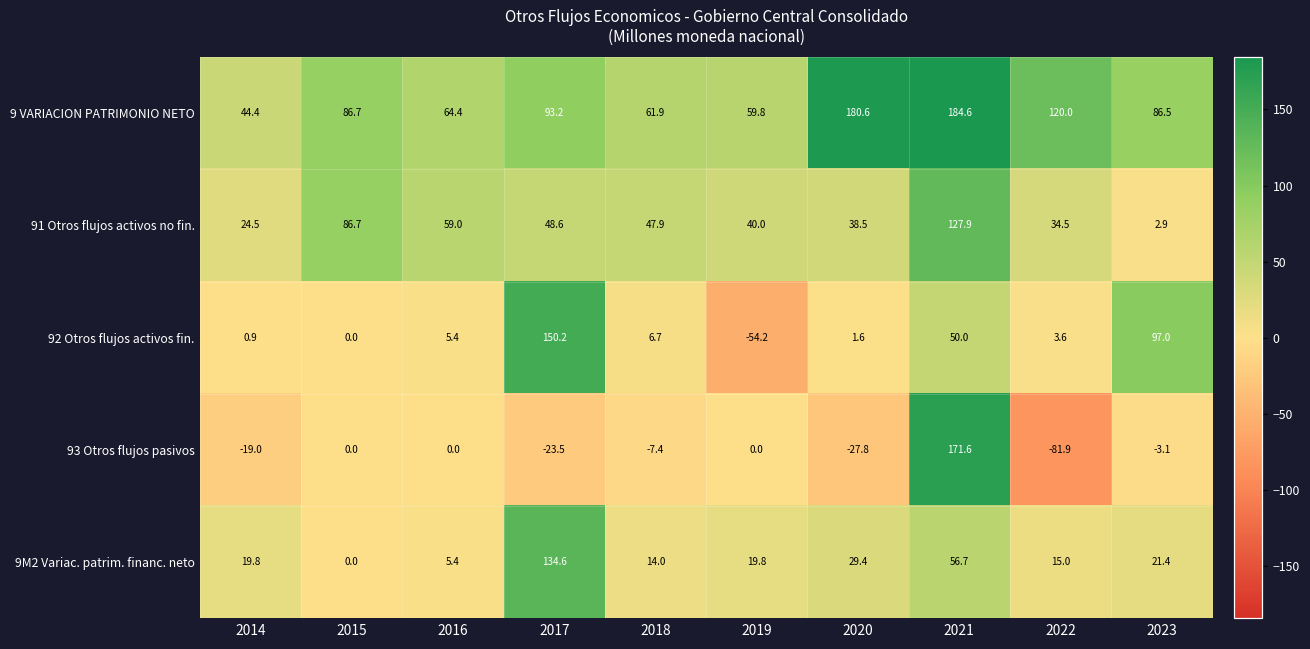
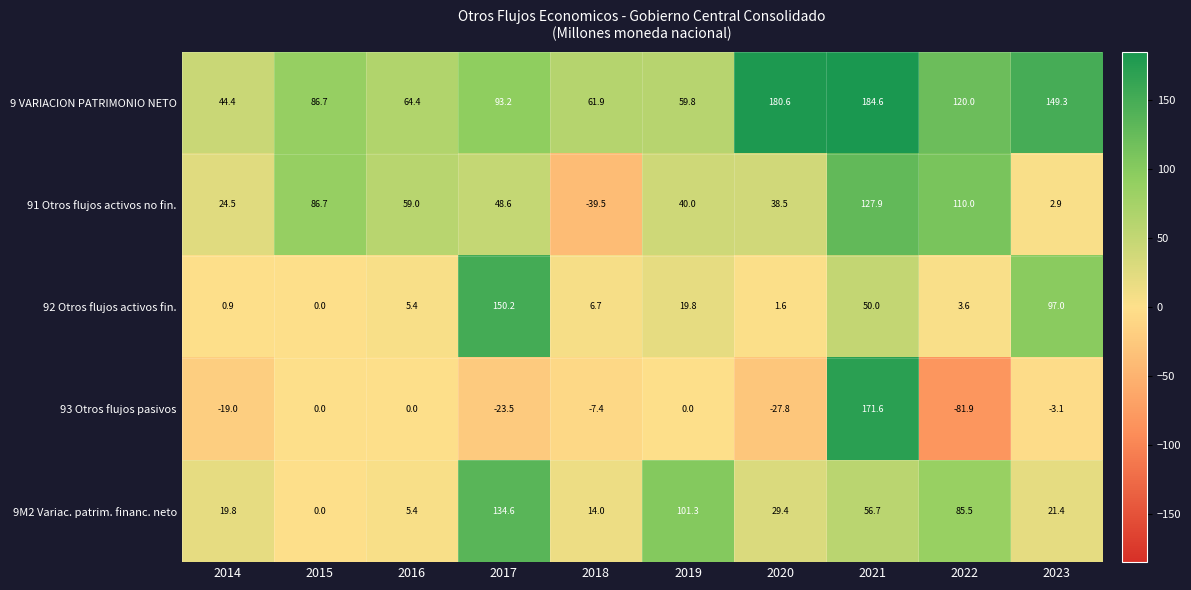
  {
    "9 VARIACION PATRIMONIO NETO": {
      "2014": 44.4,
      "2015": 86.7,
      "2016": 64.4,
      "2017": 93.2,
      "2018": 61.9,
      "2019": 59.8,
      "2020": 180.6,
      "2021": 184.6,
      "2022": 120.0,
-     "2023": 86.5
+     "2023": 149.3
    },
    "91 Otros flujos activos no fin.": {
      "2014": 24.5,
      "2015": 86.7,
      "2016": 59.0,
      "2017": 48.6,
-     "2018": 47.9,
+     "2018": -39.5,
      "2019": 40.0,
      "2020": 38.5,
      "2021": 127.9,
-     "2022": 34.5,
+     "2022": 110.0,
      "2023": 2.9
    },
    "92 Otros flujos activos fin.": {
      "2014": 0.9,
      "2015": 0.0,
      "2016": 5.4,
      "2017": 150.2,
      "2018": 6.7,
-     "2019": -54.2,
+     "2019": 19.8,
      "2020": 1.6,
      "2021": 50.0,
      "2022": 3.6,
      "2023": 97.0
    },
    "93 Otros flujos pasivos": {
      "2014": -19.0,
      "2015": 0.0,
      "2016": 0.0,
      "2017": -23.5,
      "2018": -7.4,
      "2019": 0.0,
      "2020": -27.8,
      "2021": 171.6,
      "2022": -81.9,
      "2023": -3.1
    },
    "9M2 Variac. patrim. financ. neto": {
      "2014": 19.8,
      "2015": 0.0,
      "2016": 5.4,
      "2017": 134.6,
      "2018": 14.0,
-     "2019": 19.8,
+     "2019": 101.3,
      "2020": 29.4,
      "2021": 56.7,
-     "2022": 15.0,
+     "2022": 85.5,
      "2023": 21.4
    }
  }
